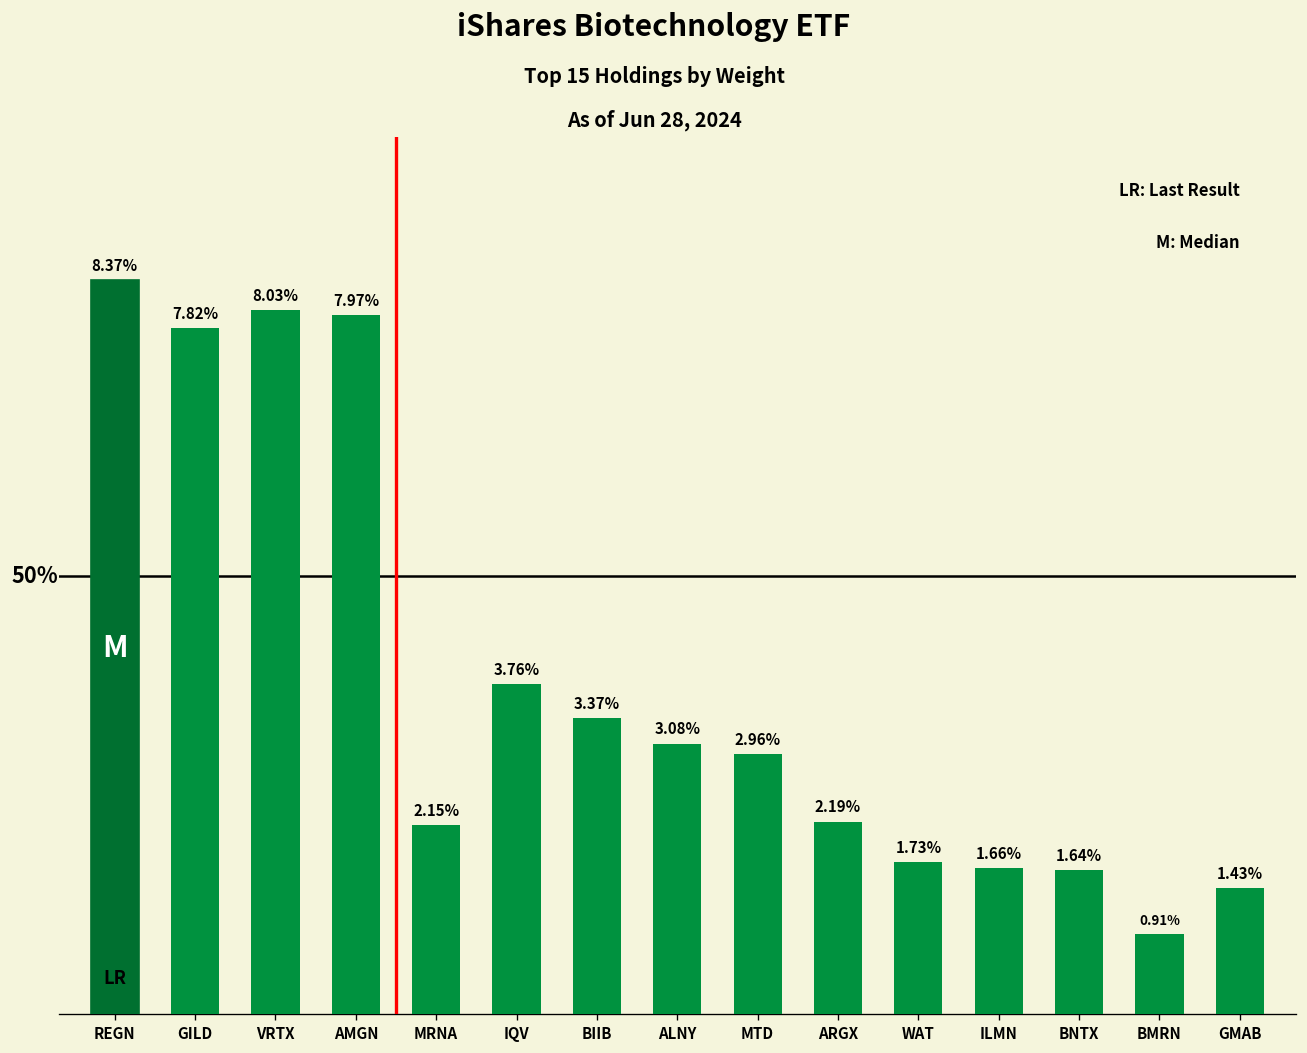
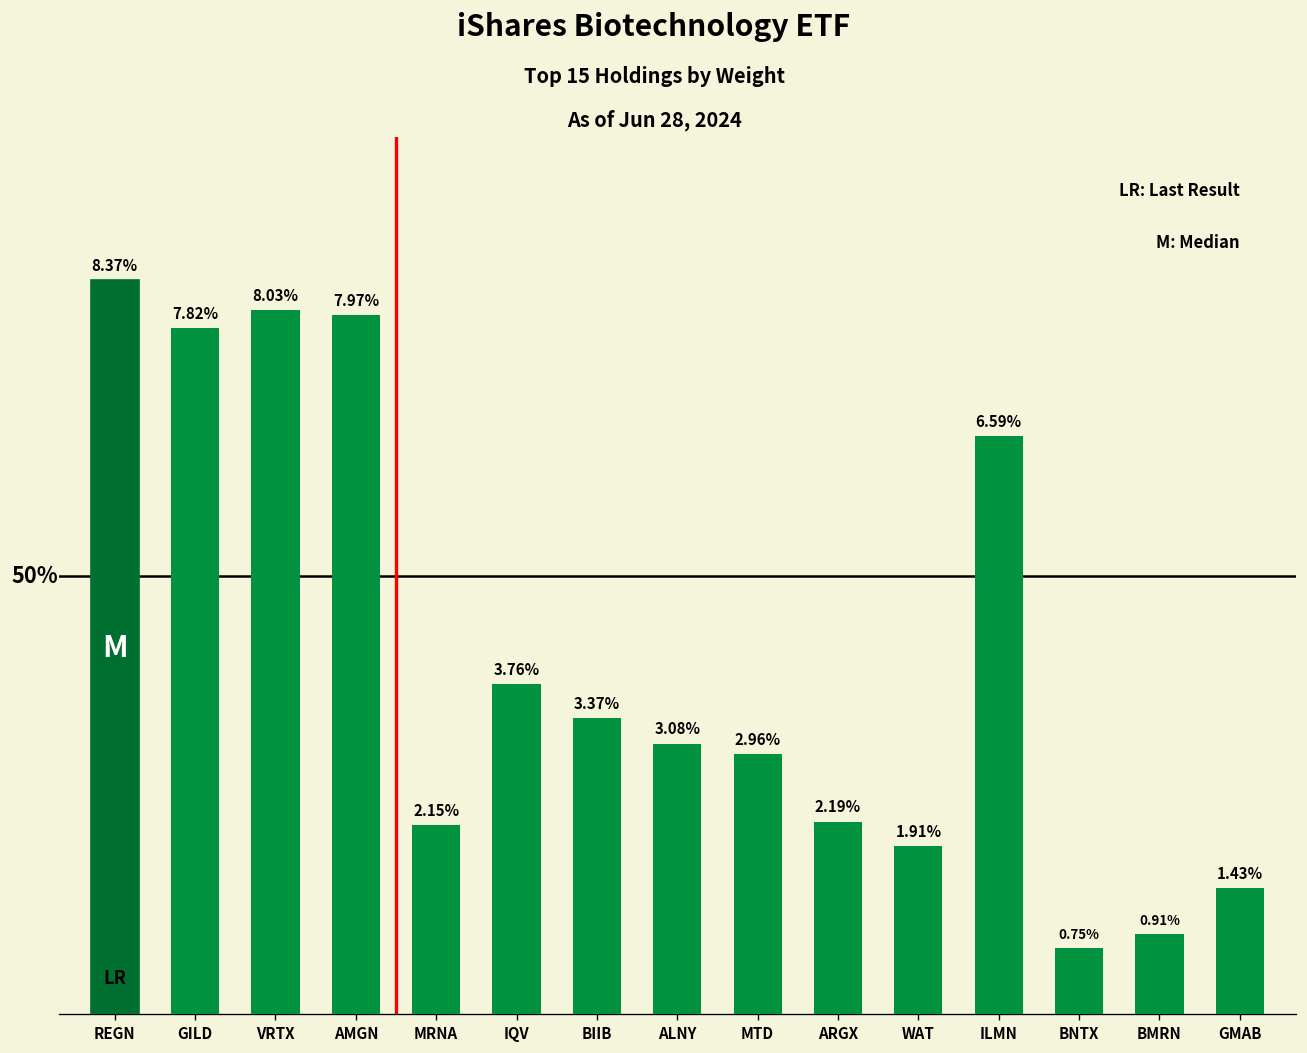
  {
    "REGN": "8.37%",
    "GILD": "7.82%",
    "VRTX": "8.03%",
    "AMGN": "7.97%",
    "MRNA": "2.15%",
    "IQV": "3.76%",
    "BIIB": "3.37%",
    "ALNY": "3.08%",
    "MTD": "2.96%",
    "ARGX": "2.19%",
-   "WAT": "1.73%",
-   "ILMN": "1.66%",
-   "BNTX": "1.64%",
+   "WAT": "1.91%",
+   "ILMN": "6.59%",
+   "BNTX": "0.75%",
    "BMRN": "0.91%",
    "GMAB": "1.43%"
  }
